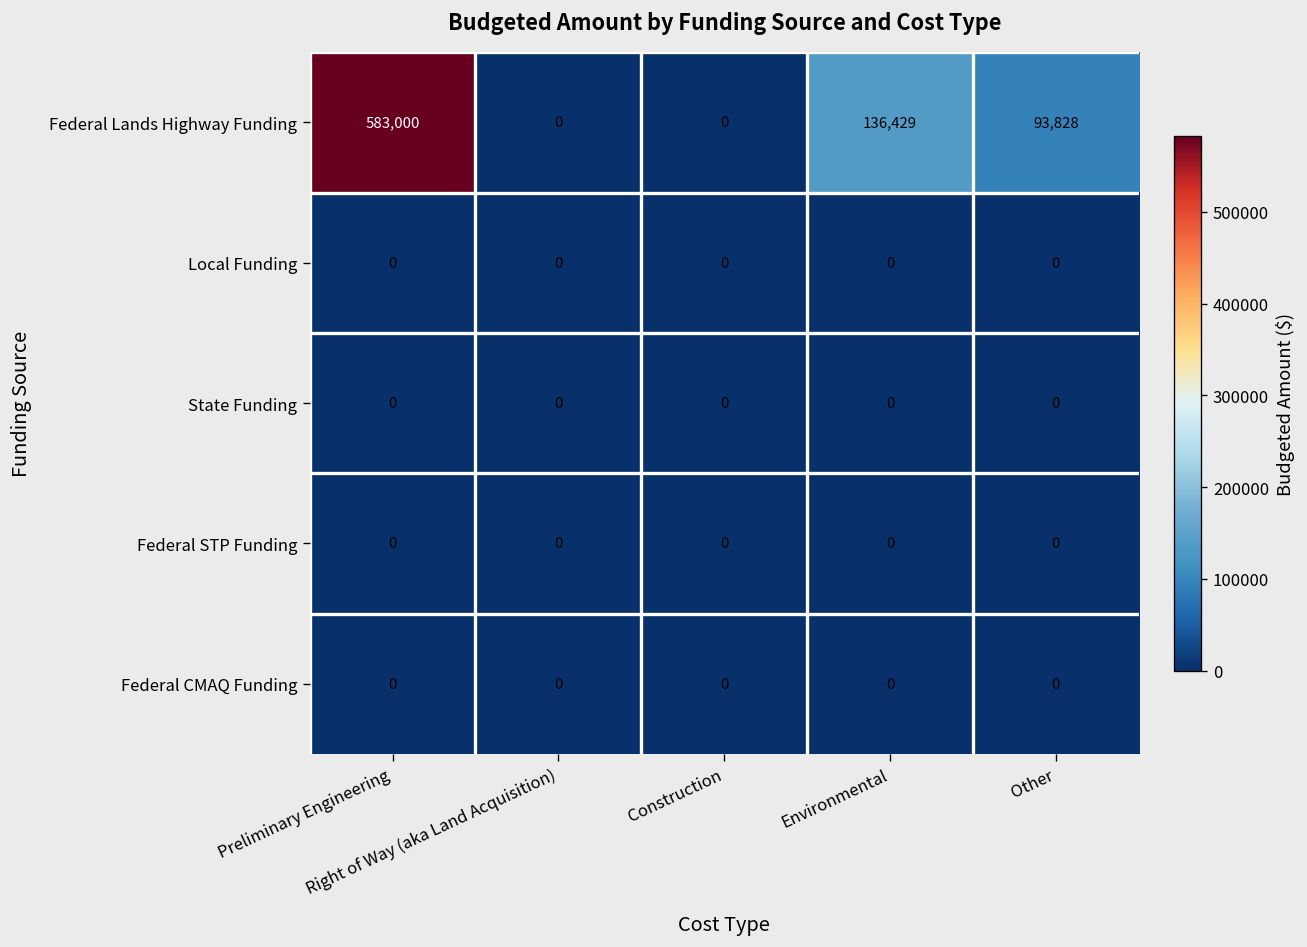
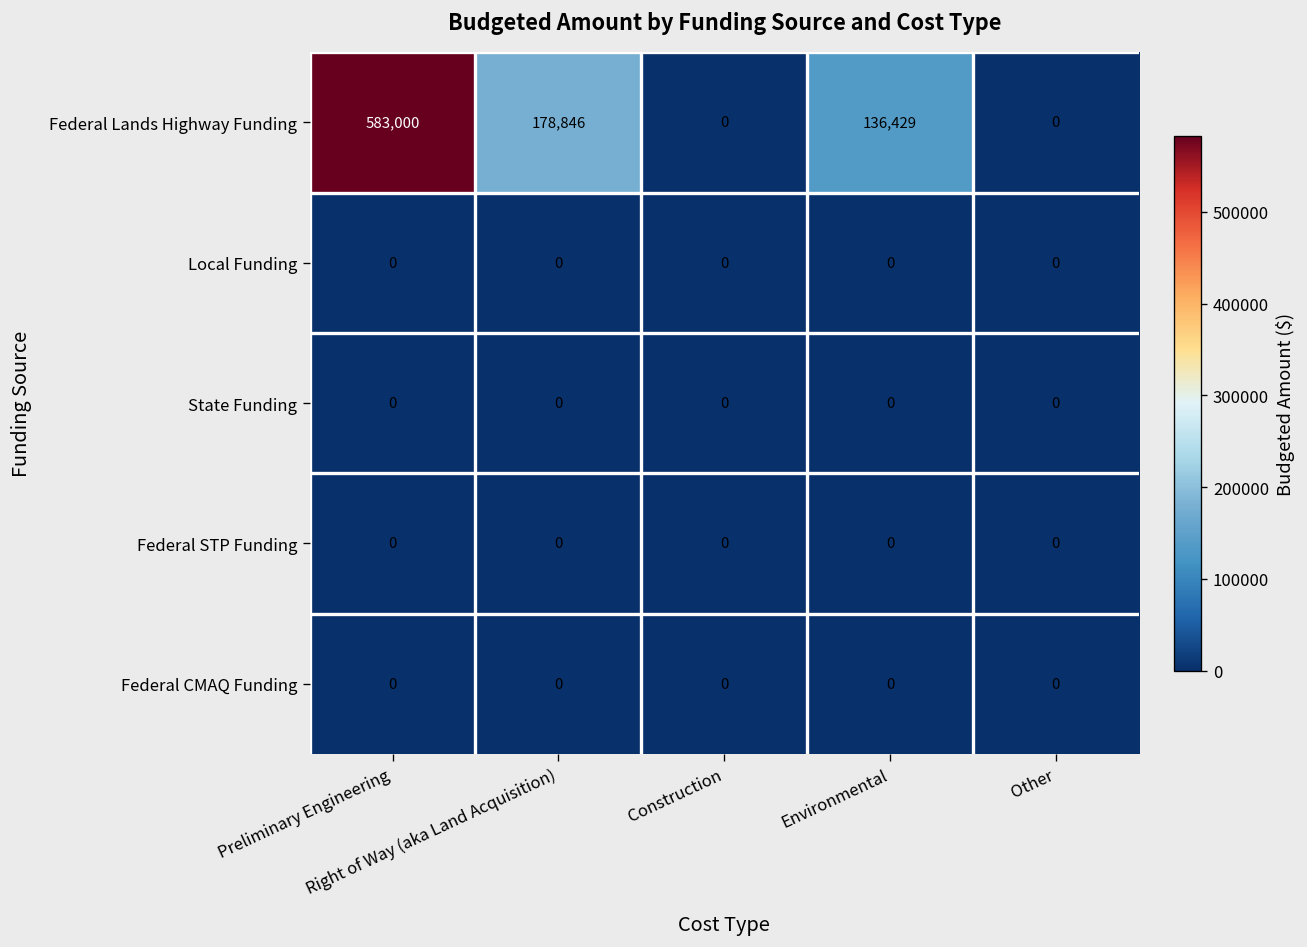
  {
    "Federal Lands Highway Funding": {
      "Preliminary Engineering": "583,000",
-     "Right of Way (aka Land Acquisition)": "0",
+     "Right of Way (aka Land Acquisition)": "178,846",
      "Construction": "0",
      "Environmental": "136,429",
-     "Other": "93,828"
+     "Other": "0"
    },
    "Local Funding": {
      "Preliminary Engineering": "0",
      "Right of Way (aka Land Acquisition)": "0",
      "Construction": "0",
      "Environmental": "0",
      "Other": "0"
    },
    "State Funding": {
      "Preliminary Engineering": "0",
      "Right of Way (aka Land Acquisition)": "0",
      "Construction": "0",
      "Environmental": "0",
      "Other": "0"
    },
    "Federal STP Funding": {
      "Preliminary Engineering": "0",
      "Right of Way (aka Land Acquisition)": "0",
      "Construction": "0",
      "Environmental": "0",
      "Other": "0"
    },
    "Federal CMAQ Funding": {
      "Preliminary Engineering": "0",
      "Right of Way (aka Land Acquisition)": "0",
      "Construction": "0",
      "Environmental": "0",
      "Other": "0"
    }
  }
